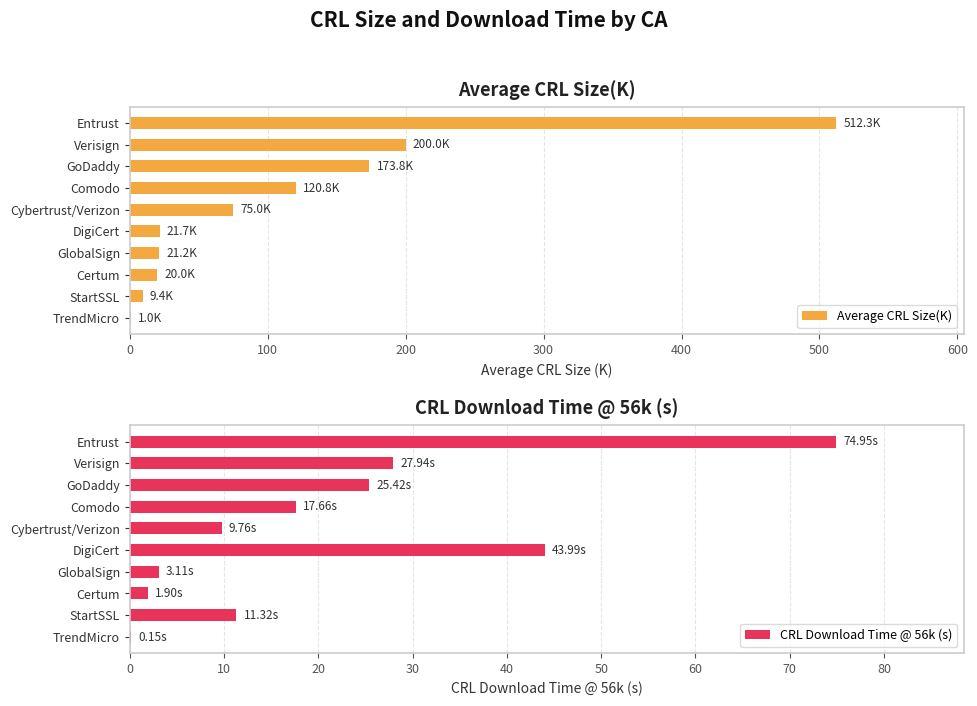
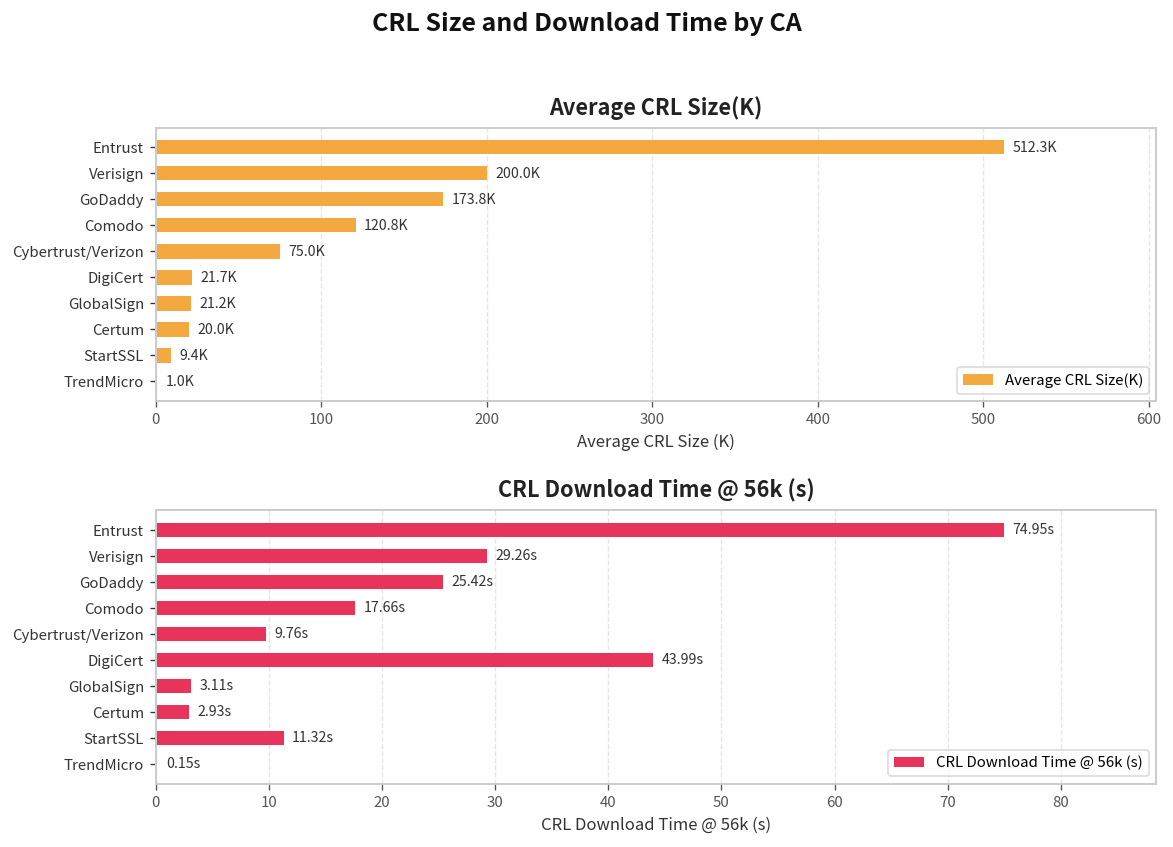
  {
    "Average CRL Size(K)": {
      "Entrust": "512.3K",
      "Verisign": "200.0K",
      "GoDaddy": "173.8K",
      "Comodo": "120.8K",
      "Cybertrust/Verizon": "75.0K",
      "DigiCert": "21.7K",
      "GlobalSign": "21.2K",
      "Certum": "20.0K",
      "StartSSL": "9.4K",
      "TrendMicro": "1.0K"
    },
    "CRL Download Time @ 56k (s)": {
      "Entrust": "74.95s",
-     "Verisign": "27.94s",
+     "Verisign": "29.26s",
      "GoDaddy": "25.42s",
      "Comodo": "17.66s",
      "Cybertrust/Verizon": "9.76s",
      "DigiCert": "43.99s",
      "GlobalSign": "3.11s",
-     "Certum": "1.90s",
+     "Certum": "2.93s",
      "StartSSL": "11.32s",
      "TrendMicro": "0.15s"
    }
  }
